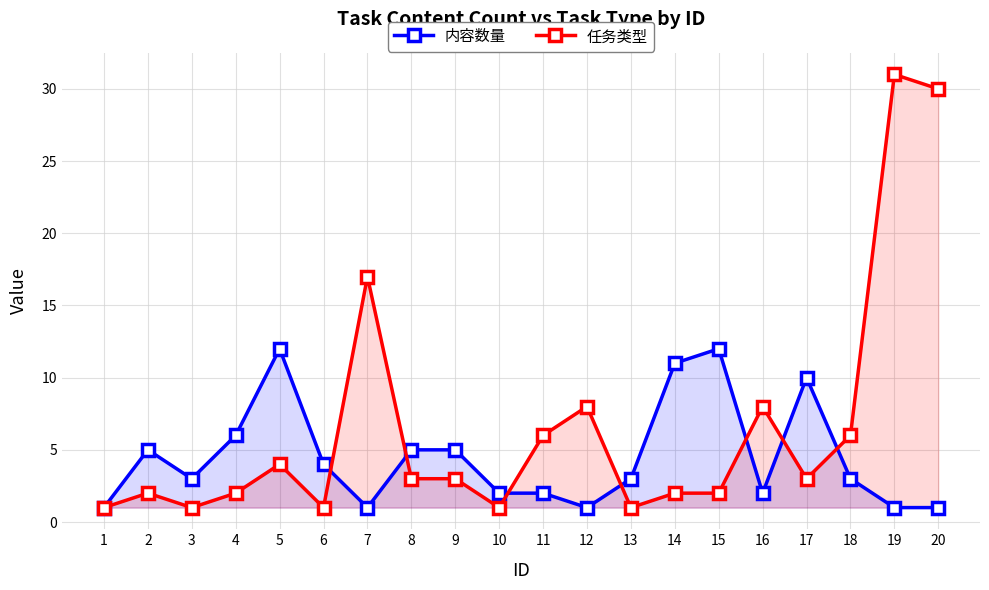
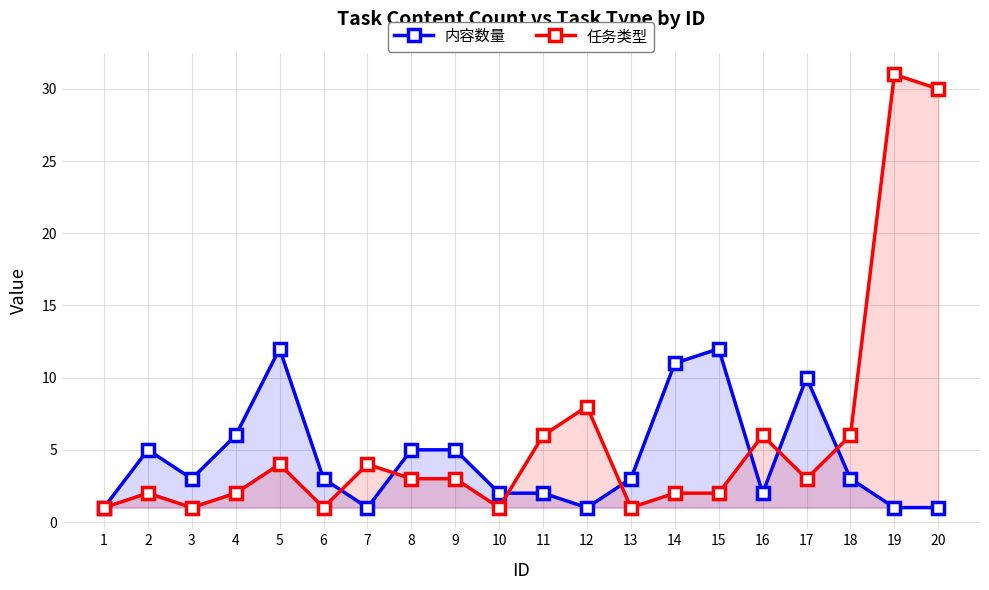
  {
    "内容数量": {
      "2": 5,
      "3": 3,
      "4": 6,
      "5": 12,
-     "6": 4,
+     "6": 3,
      "7": 1,
      "8": 5,
      "9": 5,
      "10": 2,
      "11": 2,
      "12": 1,
      "13": 3,
      "14": 11,
      "15": 12,
      "16": 2,
      "17": 10,
      "18": 3,
      "19": 1,
      "20": 1
    },
    "任务类型": {
      "2": 2,
      "3": 1,
      "4": 2,
      "5": 4,
      "6": 1,
-     "7": 17,
+     "7": 4,
      "8": 3,
      "9": 3,
      "10": 1,
      "11": 6,
      "12": 8,
      "13": 1,
      "14": 2,
      "15": 2,
-     "16": 8,
+     "16": 6,
      "17": 3,
      "18": 6,
      "19": 31,
      "20": 30
    }
  }
